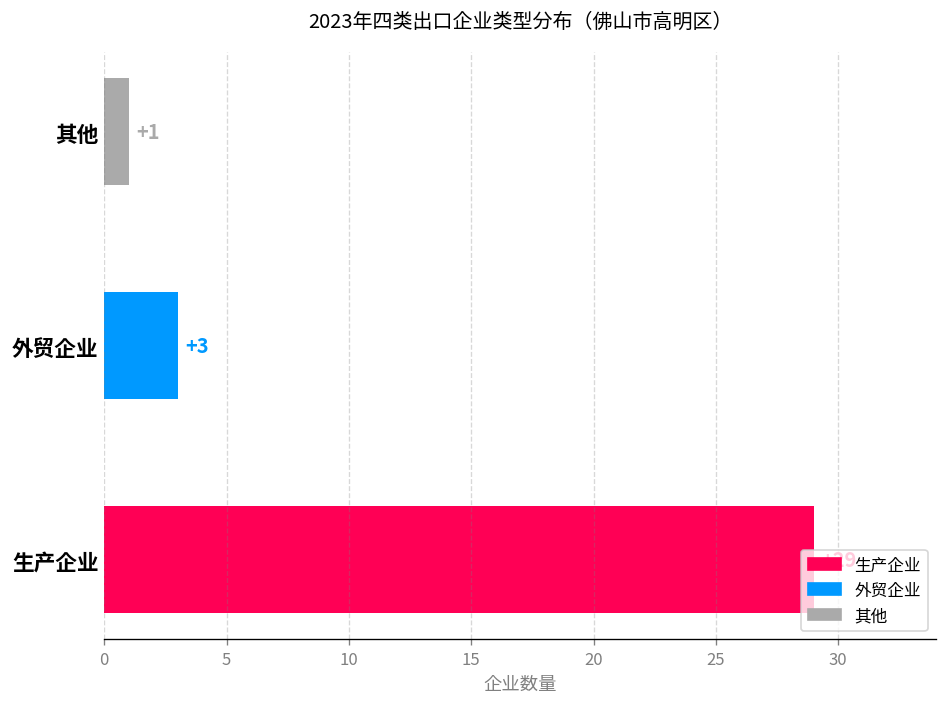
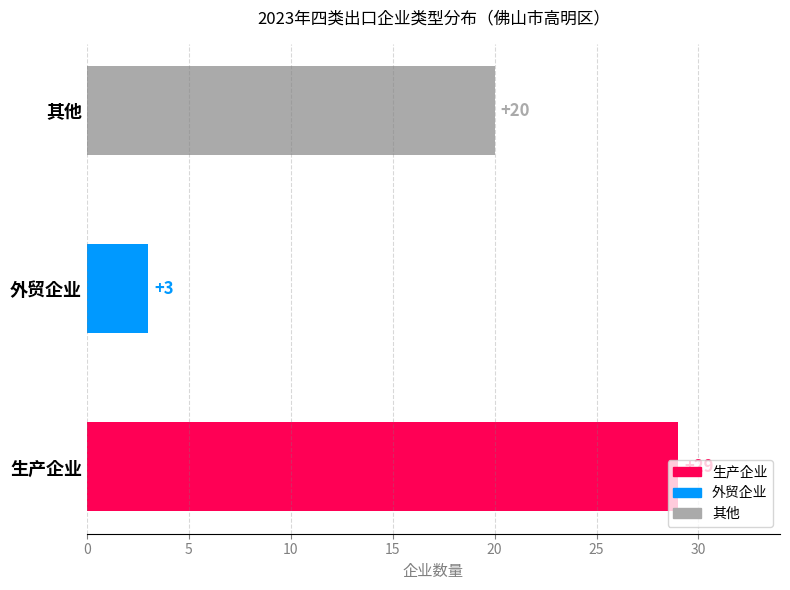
  {
-   "其他": "+1",
+   "其他": "+20",
    "外贸企业": "+3"
  }
